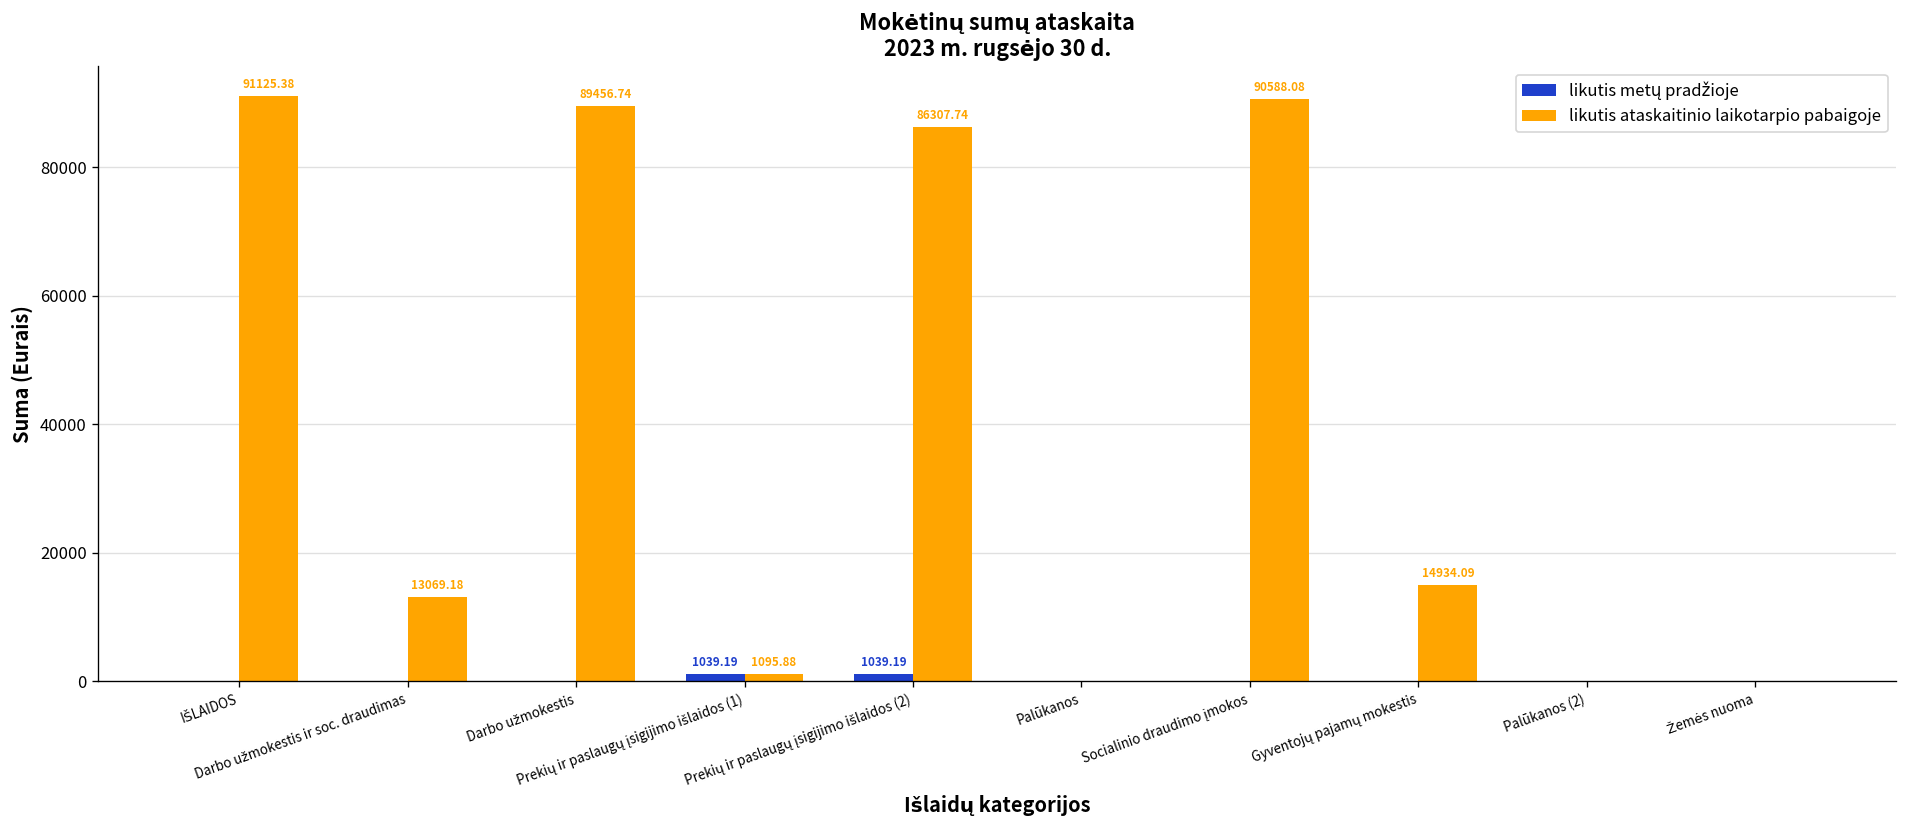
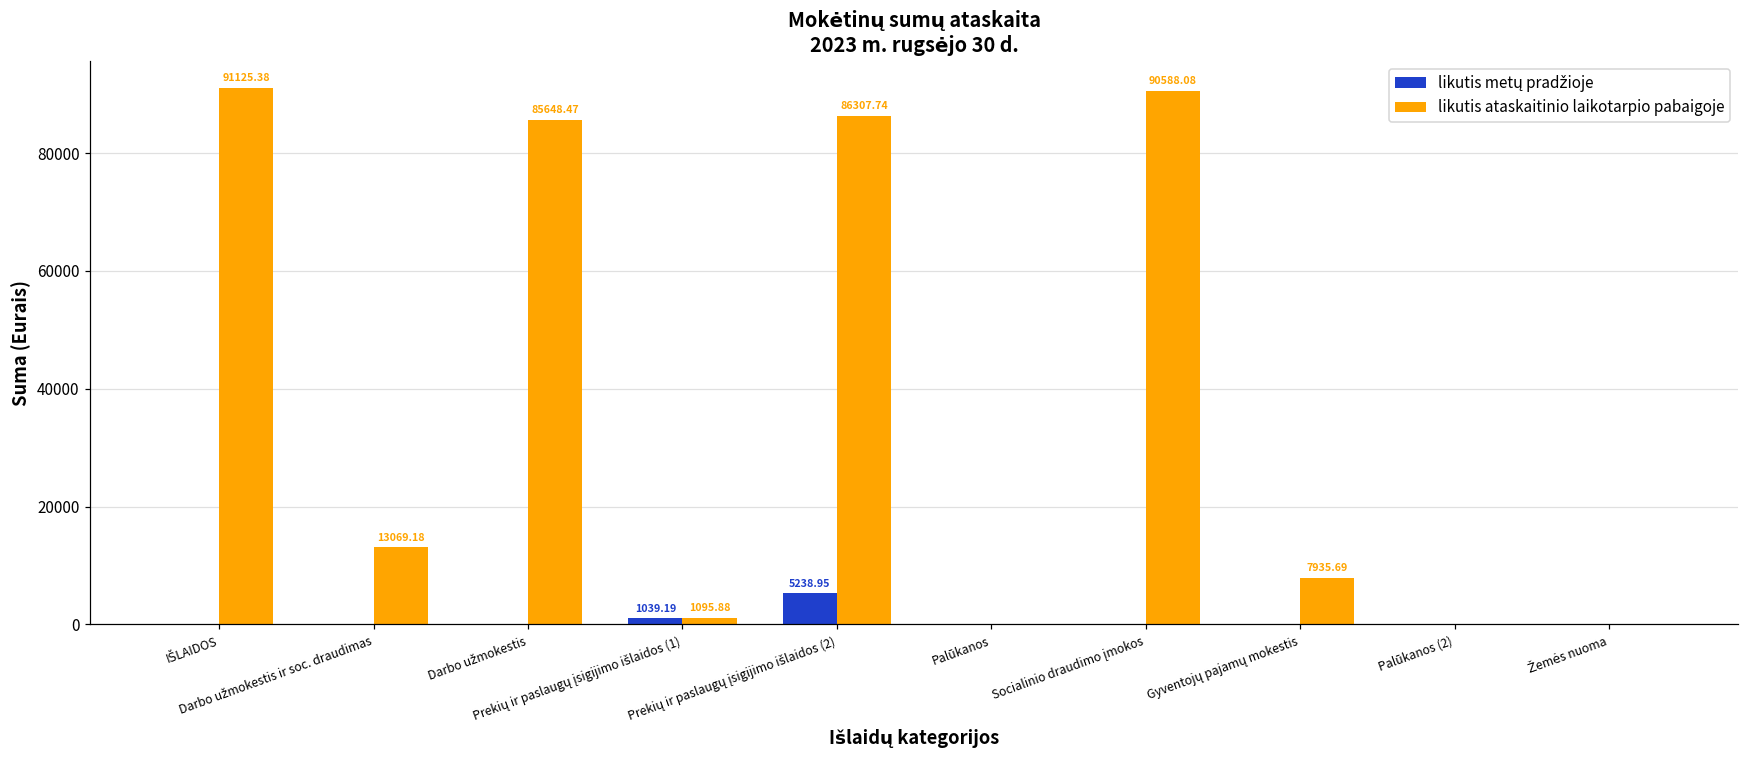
  {
    "likutis metų pradžioje": {
      "Prekių ir paslaugų įsigijimo išlaidos (1)": 1039.19,
-     "Prekių ir paslaugų įsigijimo išlaidos (2)": 1039.19
+     "Prekių ir paslaugų įsigijimo išlaidos (2)": 5238.95
    },
    "likutis ataskaitinio laikotarpio pabaigoje": {
      "IŠLAIDOS": 91125.38,
      "Darbo užmokestis ir soc. draudimas": 13069.18,
-     "Darbo užmokestis": 89456.74,
+     "Darbo užmokestis": 85648.47,
      "Prekių ir paslaugų įsigijimo išlaidos (1)": 1095.88,
      "Prekių ir paslaugų įsigijimo išlaidos (2)": 86307.74,
      "Socialinio draudimo įmokos": 90588.08,
-     "Gyventojų pajamų mokestis": 14934.09
+     "Gyventojų pajamų mokestis": 7935.69
    }
  }
